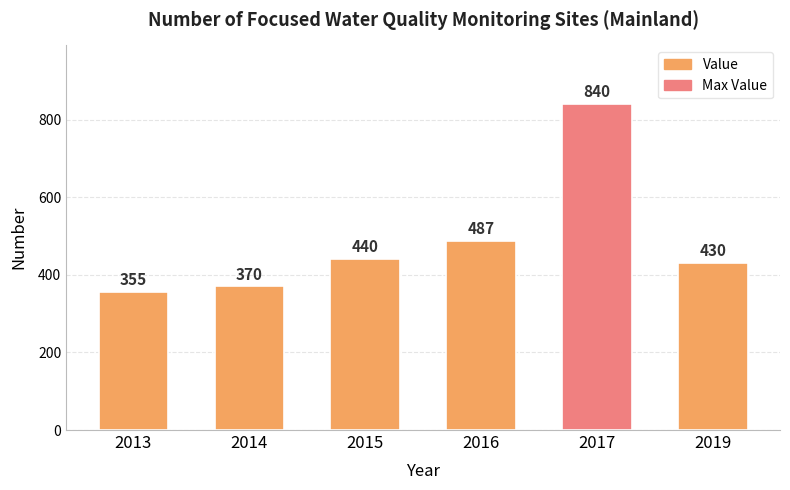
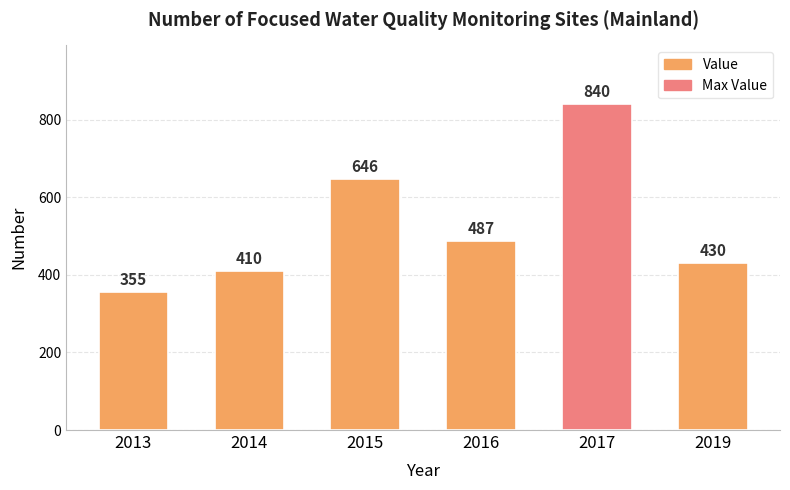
  {
    "2013": 355,
-   "2014": 370,
-   "2015": 440,
+   "2014": 410,
+   "2015": 646,
    "2016": 487,
    "2017": 840,
    "2019": 430
  }
